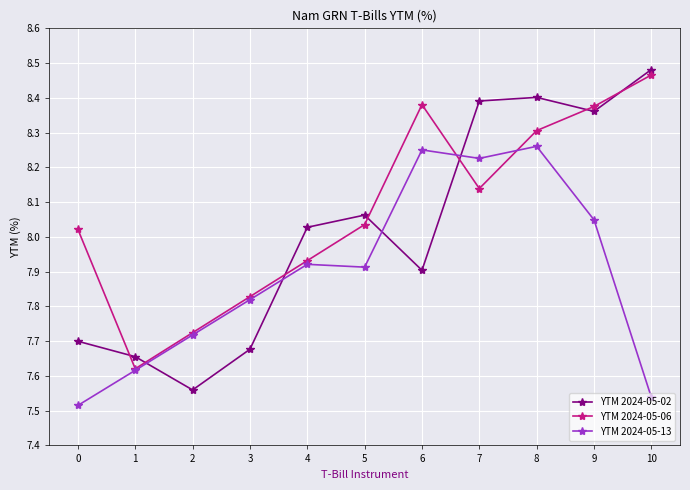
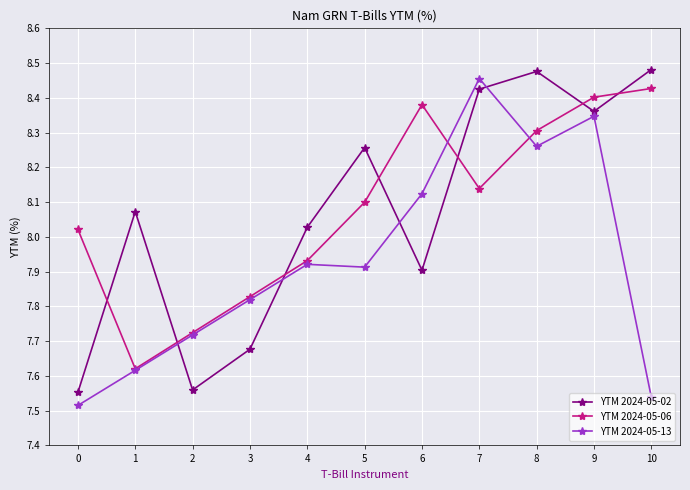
  {
    "YTM 2024-05-02": {
-     "0": 7.70,
-     "1": 7.66,
+     "0": 7.55,
+     "1": 8.07,
      "2": 7.56,
      "3": 7.68,
      "4": 8.03,
-     "5": 8.06,
+     "5": 8.26,
      "6": 7.90,
-     "7": 8.39,
-     "8": 8.40,
+     "7": 8.42,
+     "8": 8.48,
      "9": 8.36,
      "10": 8.48
    },
    "YTM 2024-05-06": {
      "0": 8.02,
      "3": 7.83,
      "4": 7.93,
-     "5": 8.04,
+     "5": 8.10,
      "6": 8.38,
      "7": 8.14,
      "8": 8.31,
-     "9": 8.38,
-     "10": 8.47
+     "9": 8.40,
+     "10": 8.43
    },
    "YTM 2024-05-13": {
      "0": 7.52,
      "3": 7.82,
      "4": 7.92,
      "5": 7.91,
-     "6": 8.25,
-     "7": 8.23,
+     "6": 8.12,
+     "7": 8.46,
      "8": 8.26,
-     "9": 8.05
+     "9": 8.35
    }
  }
